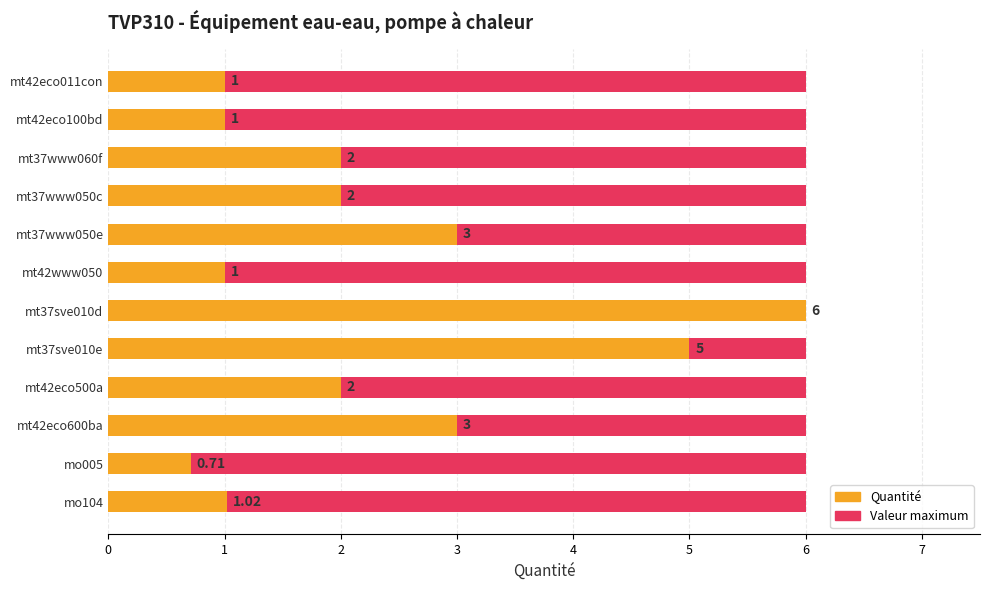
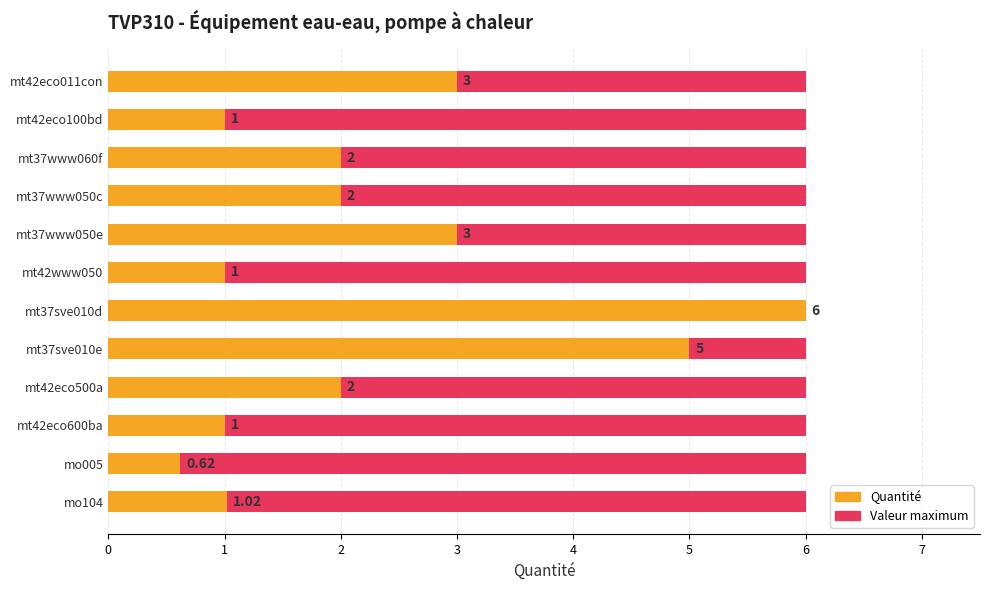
  {
    "Quantité": {
-     "mt42eco011con": 1,
+     "mt42eco011con": 3,
      "mt37sve010d": 6,
-     "mt42eco600ba": 3,
-     "mo005": 0.71
+     "mt42eco600ba": 1,
+     "mo005": 0.62
    }
  }
